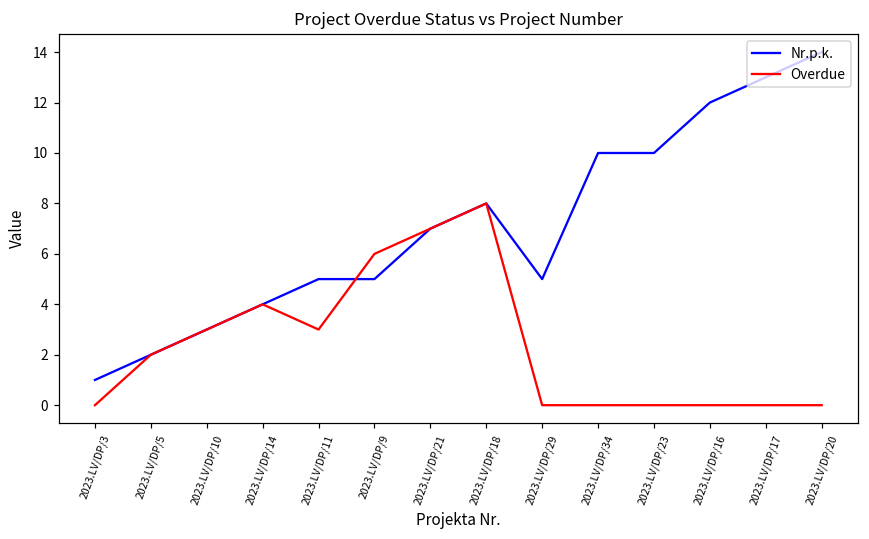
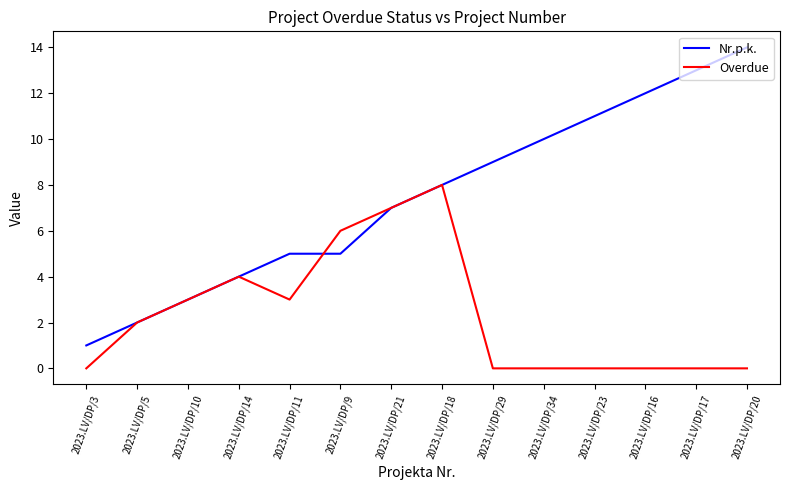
  {
    "Nr.p.k.": {
      "2023.LV/DP/3": 1,
      "2023.LV/DP/11": 5,
      "2023.LV/DP/9": 5,
-     "2023.LV/DP/29": 5,
+     "2023.LV/DP/29": 9,
      "2023.LV/DP/34": 10,
-     "2023.LV/DP/23": 10,
+     "2023.LV/DP/23": 11,
      "2023.LV/DP/16": 12
    },
    "Overdue": {
      "2023.LV/DP/3": 0,
      "2023.LV/DP/11": 3,
      "2023.LV/DP/9": 6,
      "2023.LV/DP/29": 0,
      "2023.LV/DP/34": 0,
      "2023.LV/DP/23": 0,
      "2023.LV/DP/16": 0,
      "2023.LV/DP/17": 0,
      "2023.LV/DP/20": 0
    }
  }
